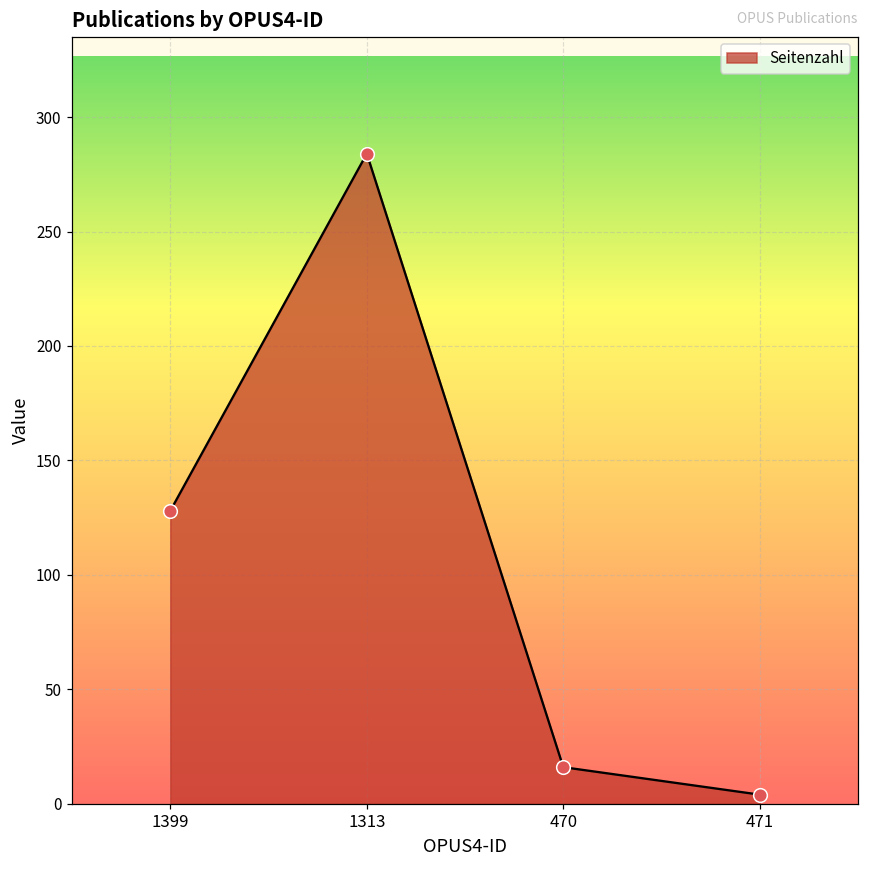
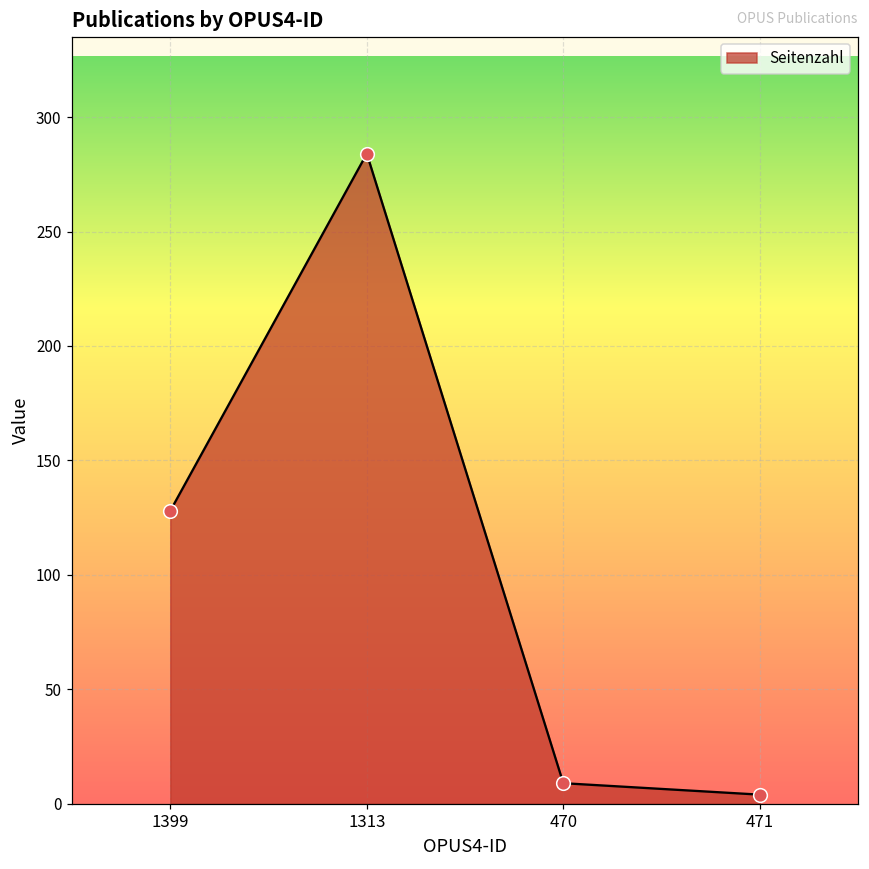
  {
    "1399": 128,
    "1313": 284,
-   "470": 16,
+   "470": 9,
    "471": 4
  }
